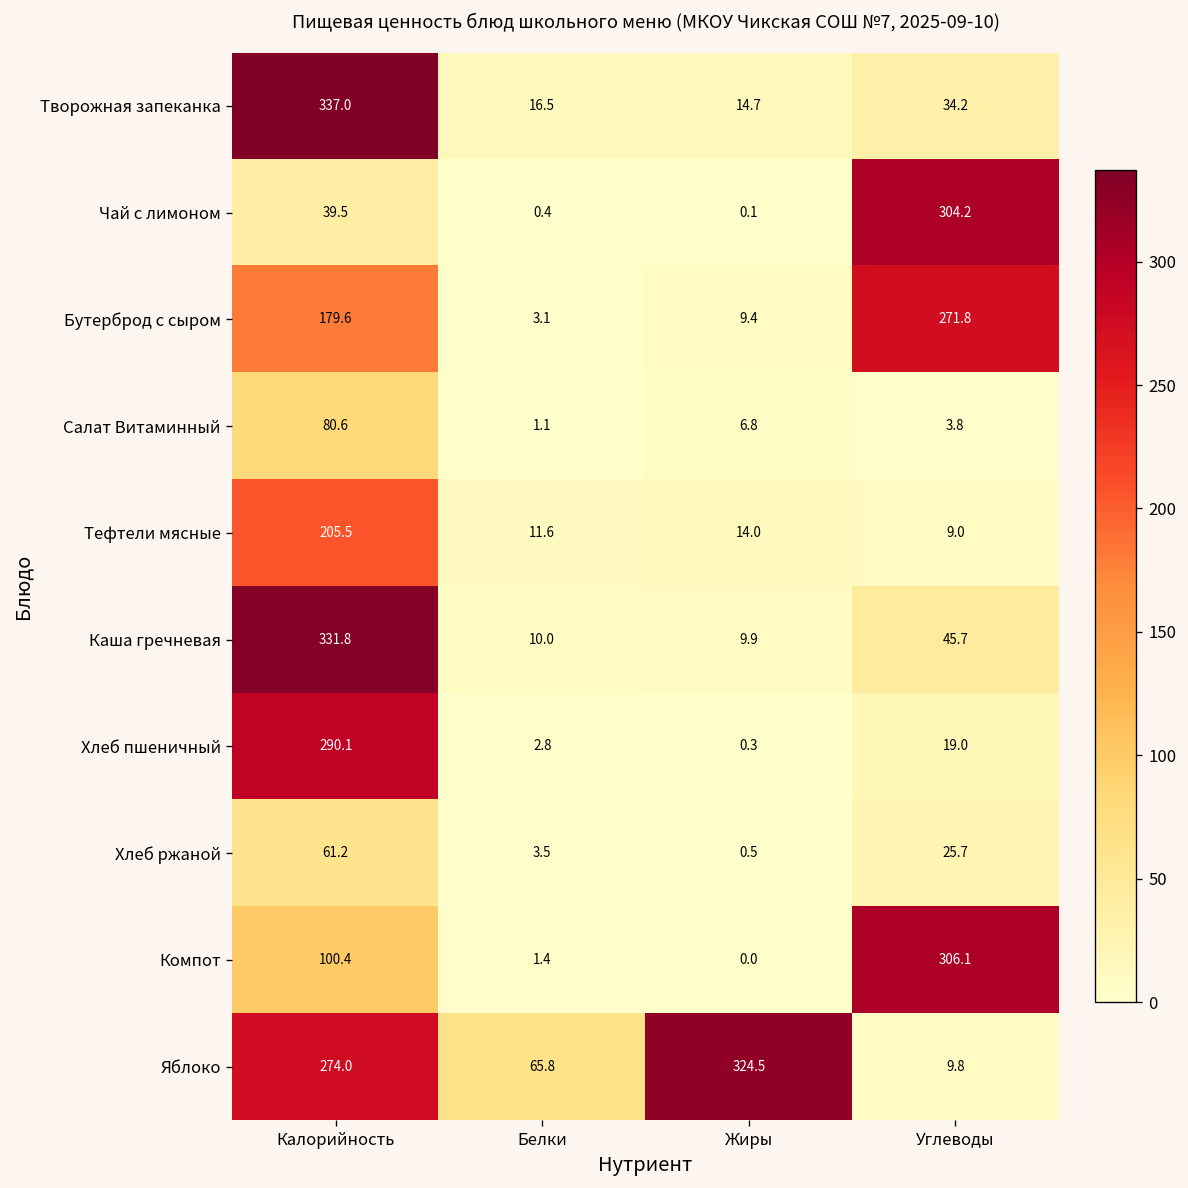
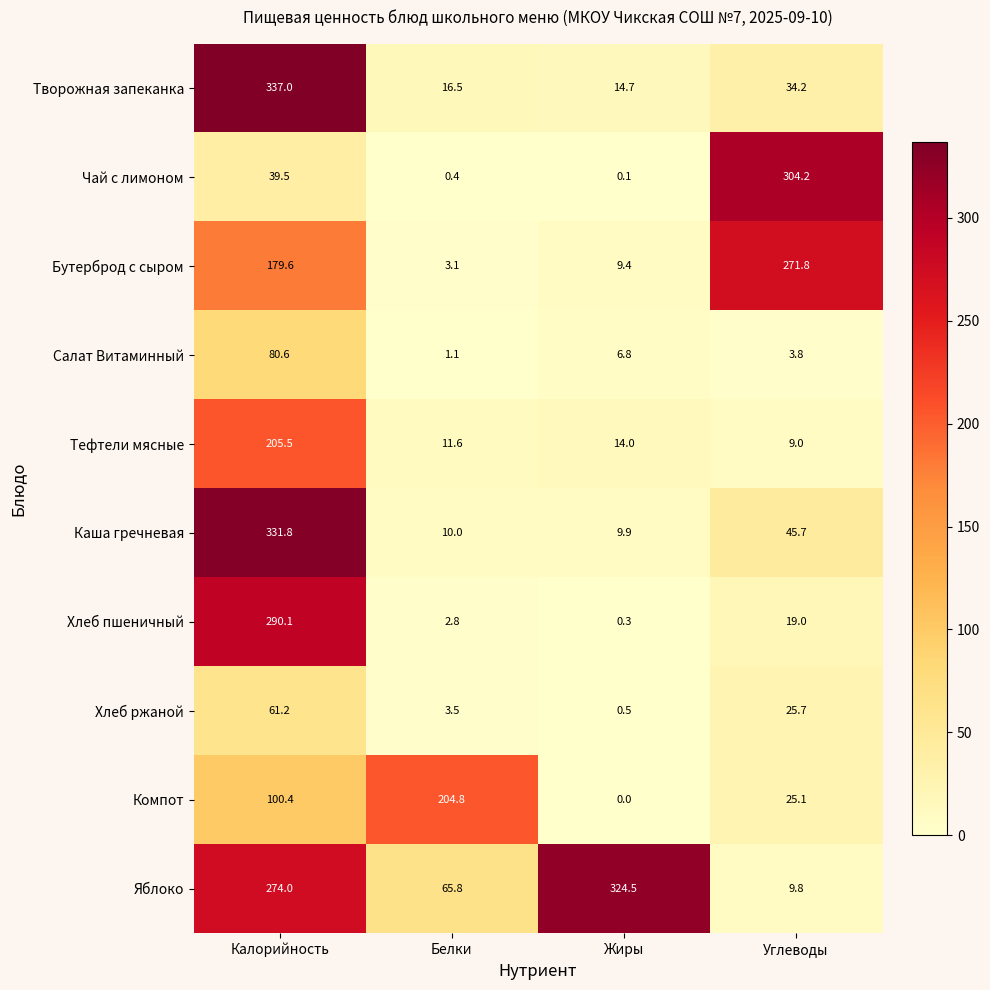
  {
    "Творожная запеканка": {
      "Калорийность": 337.0,
      "Белки": 16.5,
      "Жиры": 14.7,
      "Углеводы": 34.2
    },
    "Чай с лимоном": {
      "Калорийность": 39.5,
      "Белки": 0.4,
      "Жиры": 0.1,
      "Углеводы": 304.2
    },
    "Бутерброд с сыром": {
      "Калорийность": 179.6,
      "Белки": 3.1,
      "Жиры": 9.4,
      "Углеводы": 271.8
    },
    "Салат Витаминный": {
      "Калорийность": 80.6,
      "Белки": 1.1,
      "Жиры": 6.8,
      "Углеводы": 3.8
    },
    "Тефтели мясные": {
      "Калорийность": 205.5,
      "Белки": 11.6,
      "Жиры": 14.0,
      "Углеводы": 9.0
    },
    "Каша гречневая": {
      "Калорийность": 331.8,
      "Белки": 10.0,
      "Жиры": 9.9,
      "Углеводы": 45.7
    },
    "Хлеб пшеничный": {
      "Калорийность": 290.1,
      "Белки": 2.8,
      "Жиры": 0.3,
      "Углеводы": 19.0
    },
    "Хлеб ржаной": {
      "Калорийность": 61.2,
      "Белки": 3.5,
      "Жиры": 0.5,
      "Углеводы": 25.7
    },
    "Компот": {
      "Калорийность": 100.4,
-     "Белки": 1.4,
+     "Белки": 204.8,
      "Жиры": 0.0,
-     "Углеводы": 306.1
+     "Углеводы": 25.1
    },
    "Яблоко": {
      "Калорийность": 274.0,
      "Белки": 65.8,
      "Жиры": 324.5,
      "Углеводы": 9.8
    }
  }
